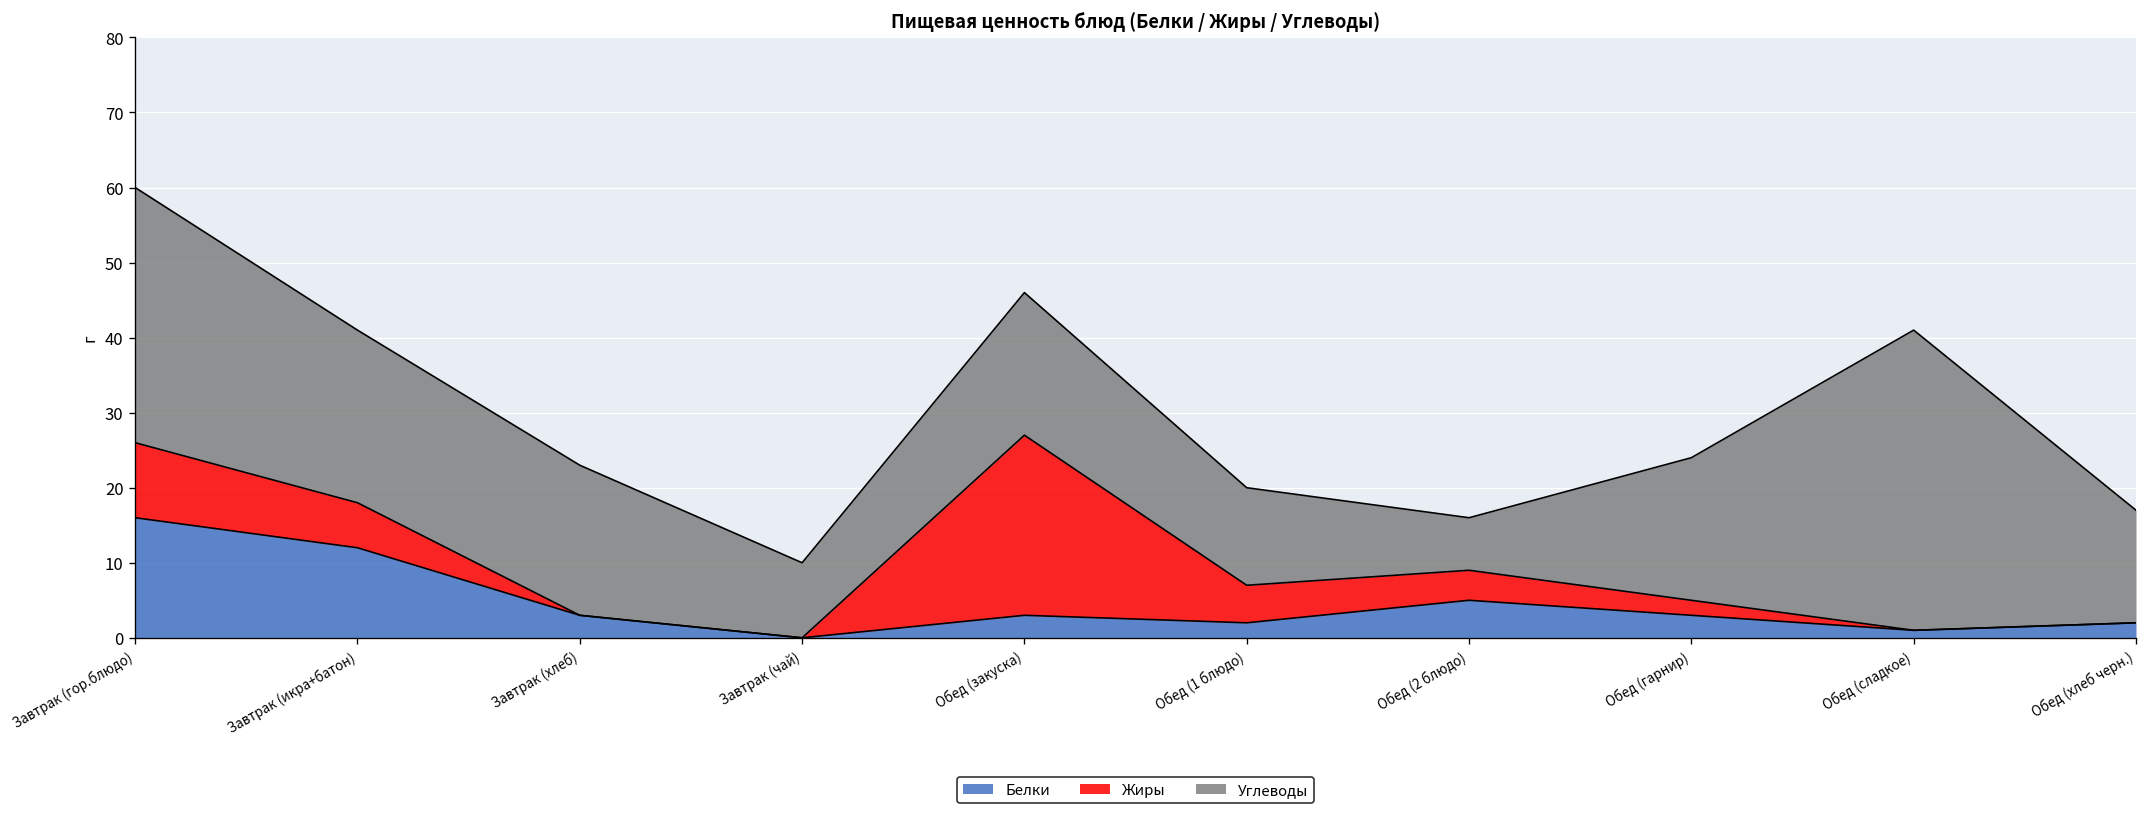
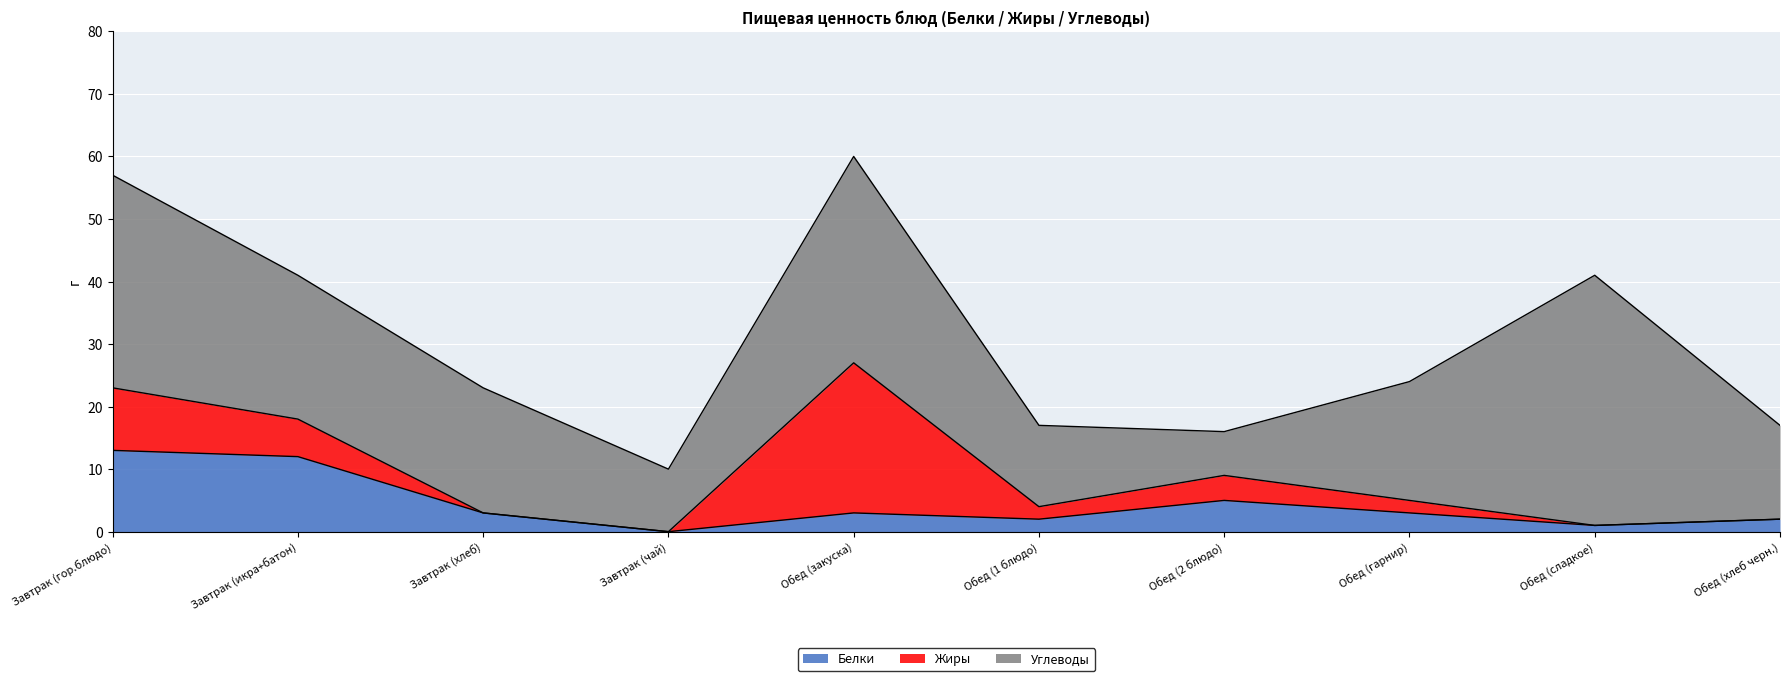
  {
    "Белки": {
-     "Завтрак (гор.блюдо)": 16,
+     "Завтрак (гор.блюдо)": 13,
      "Завтрак (икра+батон)": 12,
      "Обед (закуска)": 3,
      "Обед (1 блюдо)": 2,
      "Обед (2 блюдо)": 5,
      "Обед (гарнир)": 3
    },
    "Жиры": {
      "Завтрак (гор.блюдо)": 10,
      "Завтрак (икра+батон)": 6,
      "Обед (закуска)": 24,
-     "Обед (1 блюдо)": 5,
+     "Обед (1 блюдо)": 2,
      "Обед (2 блюдо)": 4,
      "Обед (гарнир)": 2
    },
    "Углеводы": {
      "Завтрак (гор.блюдо)": 34,
      "Завтрак (икра+батон)": 23,
      "Завтрак (хлеб)": 20,
      "Завтрак (чай)": 10,
-     "Обед (закуска)": 19,
+     "Обед (закуска)": 33,
      "Обед (1 блюдо)": 13,
      "Обед (2 блюдо)": 7,
      "Обед (гарнир)": 19,
      "Обед (сладкое)": 40,
      "Обед (хлеб черн.)": 15
    }
  }
